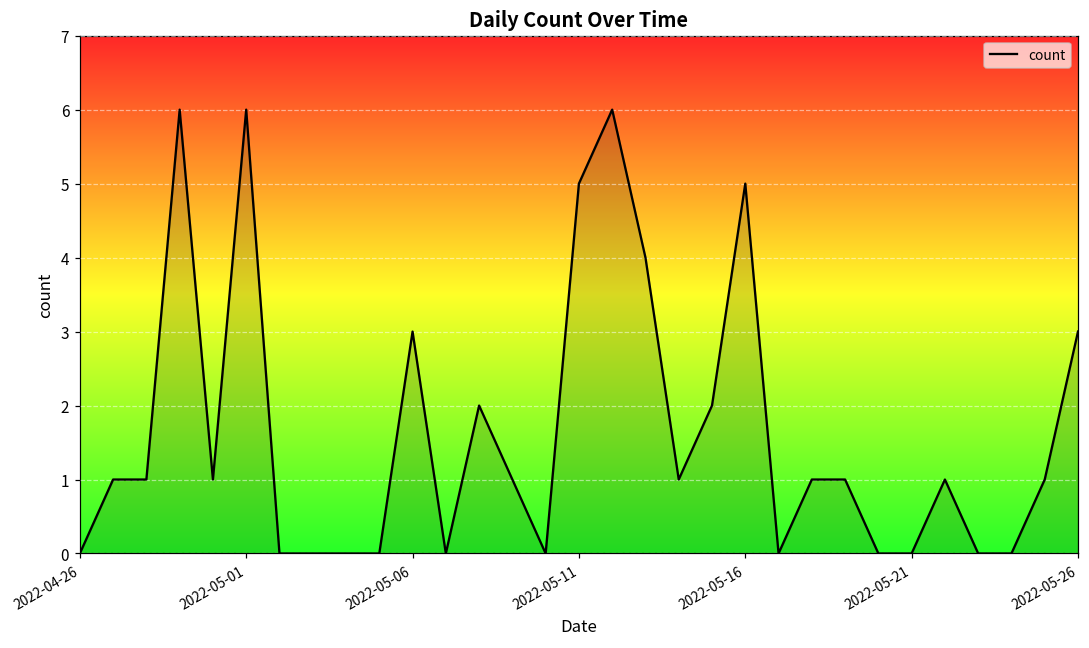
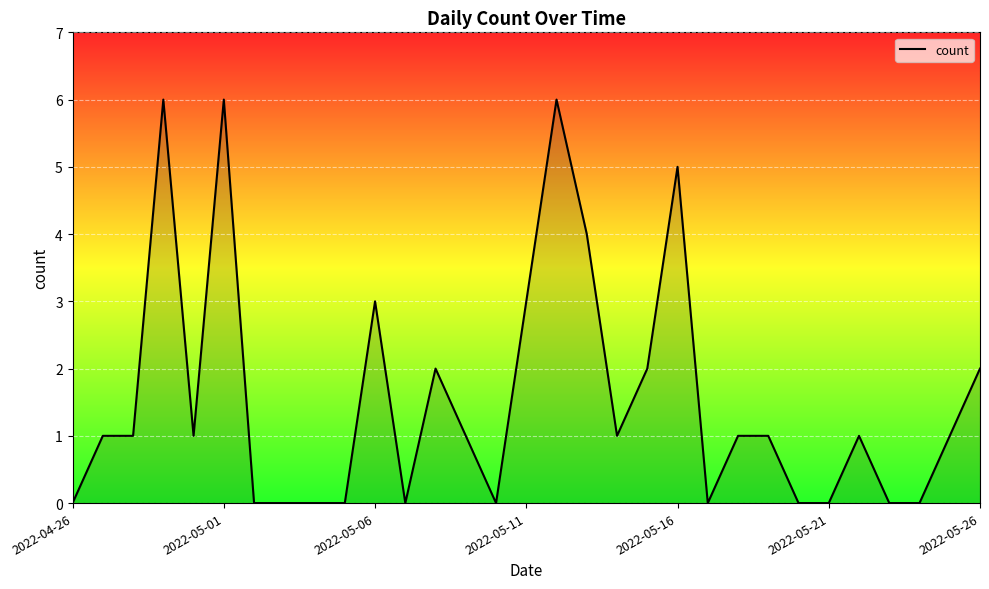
  {
    "2022-04-26": 0,
    "2022-05-01": 6,
    "2022-05-06": 3,
-   "2022-05-11": 5,
+   "2022-05-11": 3,
    "2022-05-16": 5,
    "2022-05-21": 0,
-   "2022-05-26": 3
+   "2022-05-26": 2
  }
